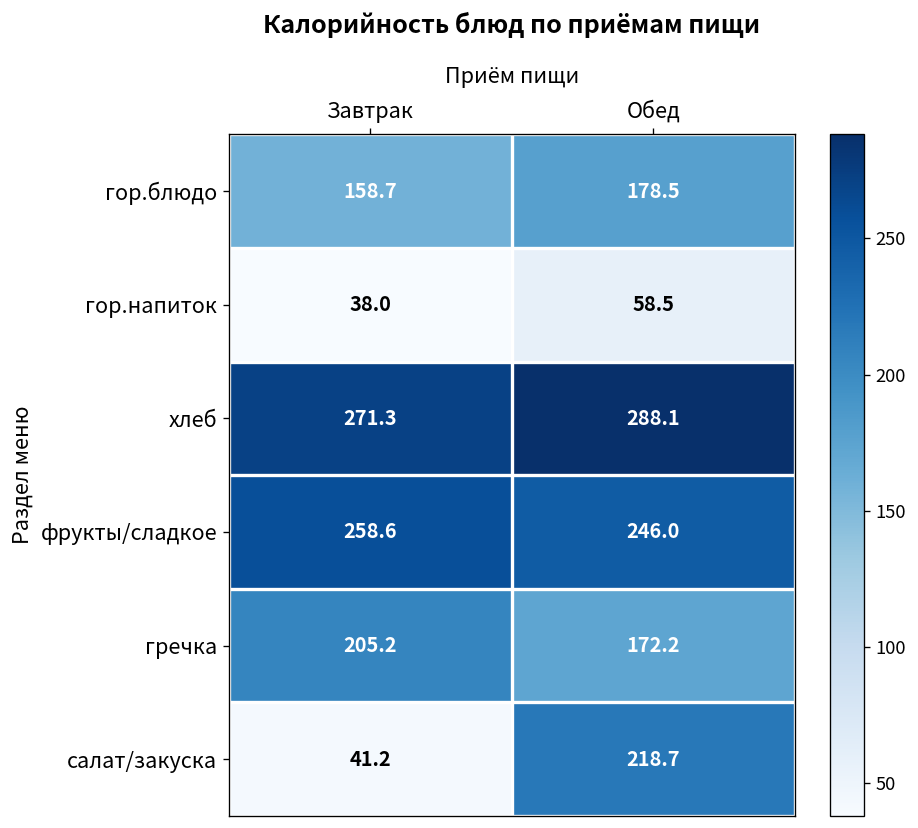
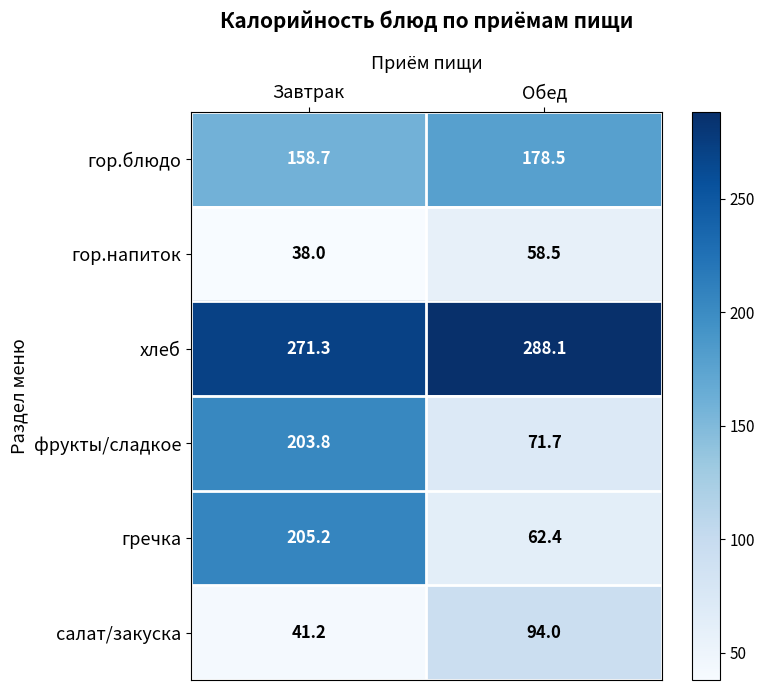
  {
    "гор.блюдо": {
      "Завтрак": 158.7,
      "Обед": 178.5
    },
    "гор.напиток": {
      "Завтрак": 38.0,
      "Обед": 58.5
    },
    "хлеб": {
      "Завтрак": 271.3,
      "Обед": 288.1
    },
    "фрукты/сладкое": {
-     "Завтрак": 258.6,
-     "Обед": 246.0
+     "Завтрак": 203.8,
+     "Обед": 71.7
    },
    "гречка": {
      "Завтрак": 205.2,
-     "Обед": 172.2
+     "Обед": 62.4
    },
    "салат/закуска": {
      "Завтрак": 41.2,
-     "Обед": 218.7
+     "Обед": 94.0
    }
  }
